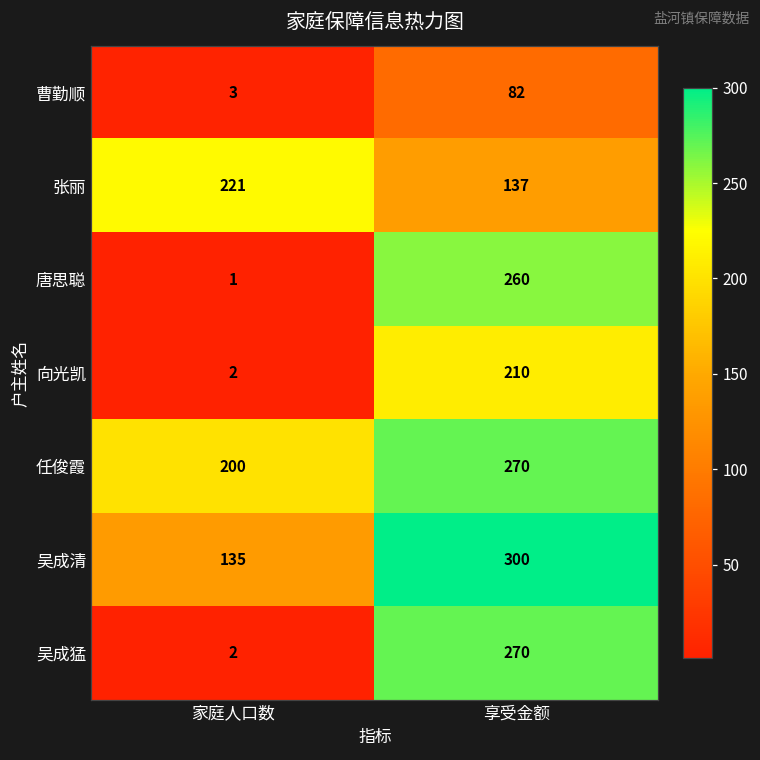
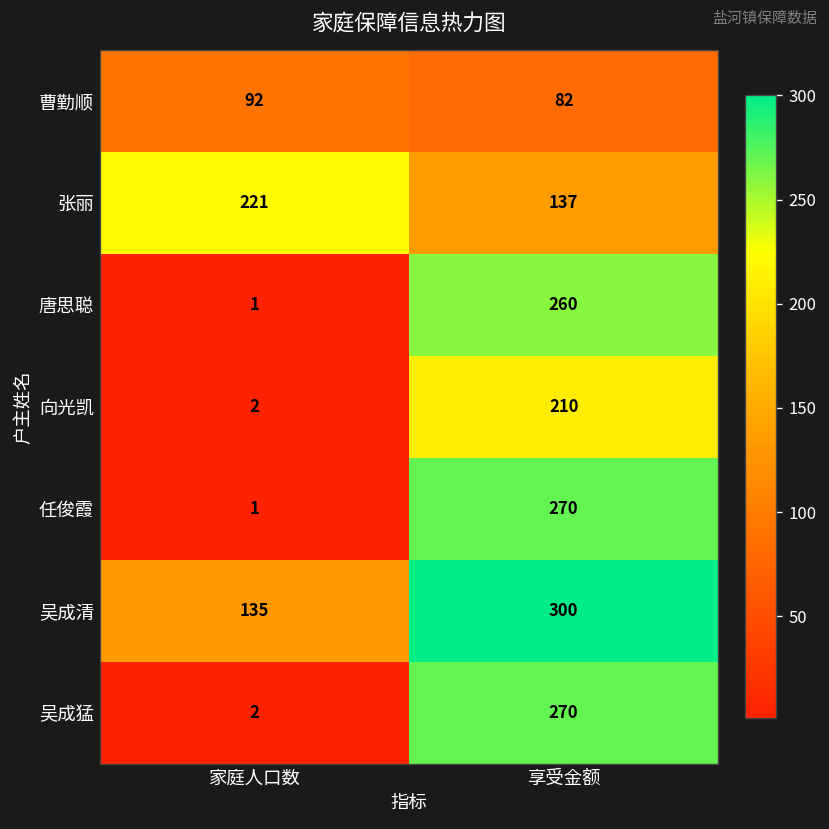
  {
    "曹勤顺": {
-     "家庭人口数": 3,
+     "家庭人口数": 92,
      "享受金额": 82
    },
    "张丽": {
      "家庭人口数": 221,
      "享受金额": 137
    },
    "唐思聪": {
      "家庭人口数": 1,
      "享受金额": 260
    },
    "向光凯": {
      "家庭人口数": 2,
      "享受金额": 210
    },
    "任俊霞": {
-     "家庭人口数": 200,
+     "家庭人口数": 1,
      "享受金额": 270
    },
    "吴成清": {
      "家庭人口数": 135,
      "享受金额": 300
    },
    "吴成猛": {
      "家庭人口数": 2,
      "享受金额": 270
    }
  }
